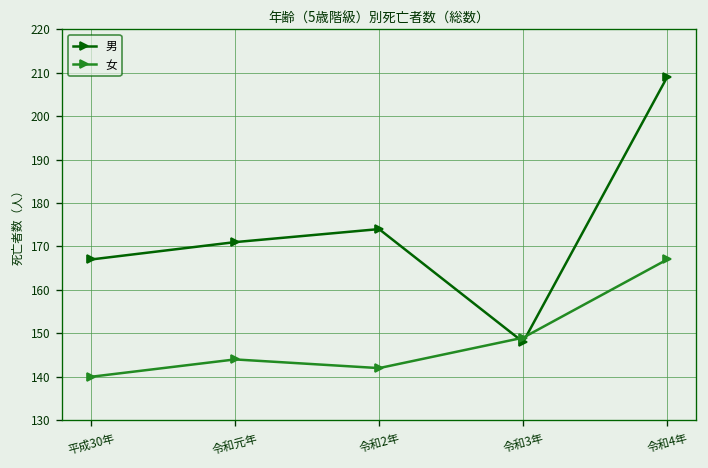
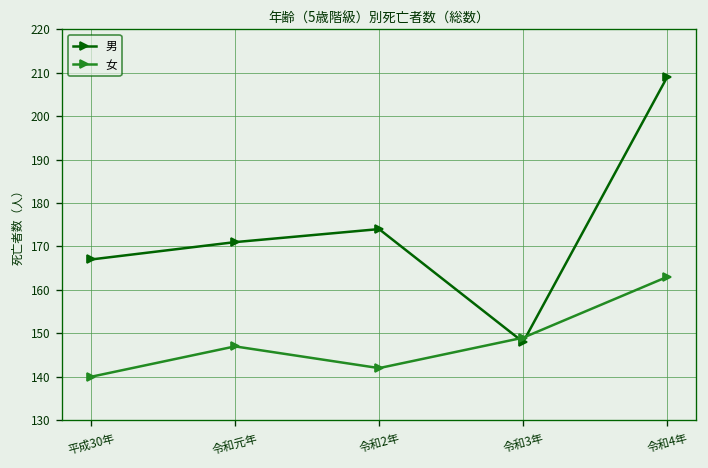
  {
    "男": {
      "平成30年": 167,
      "令和元年": 171,
      "令和2年": 174,
      "令和3年": 148,
      "令和4年": 209
    },
    "女": {
      "平成30年": 140,
-     "令和元年": 144,
+     "令和元年": 147,
      "令和2年": 142,
      "令和3年": 149,
-     "令和4年": 167
+     "令和4年": 163
    }
  }
